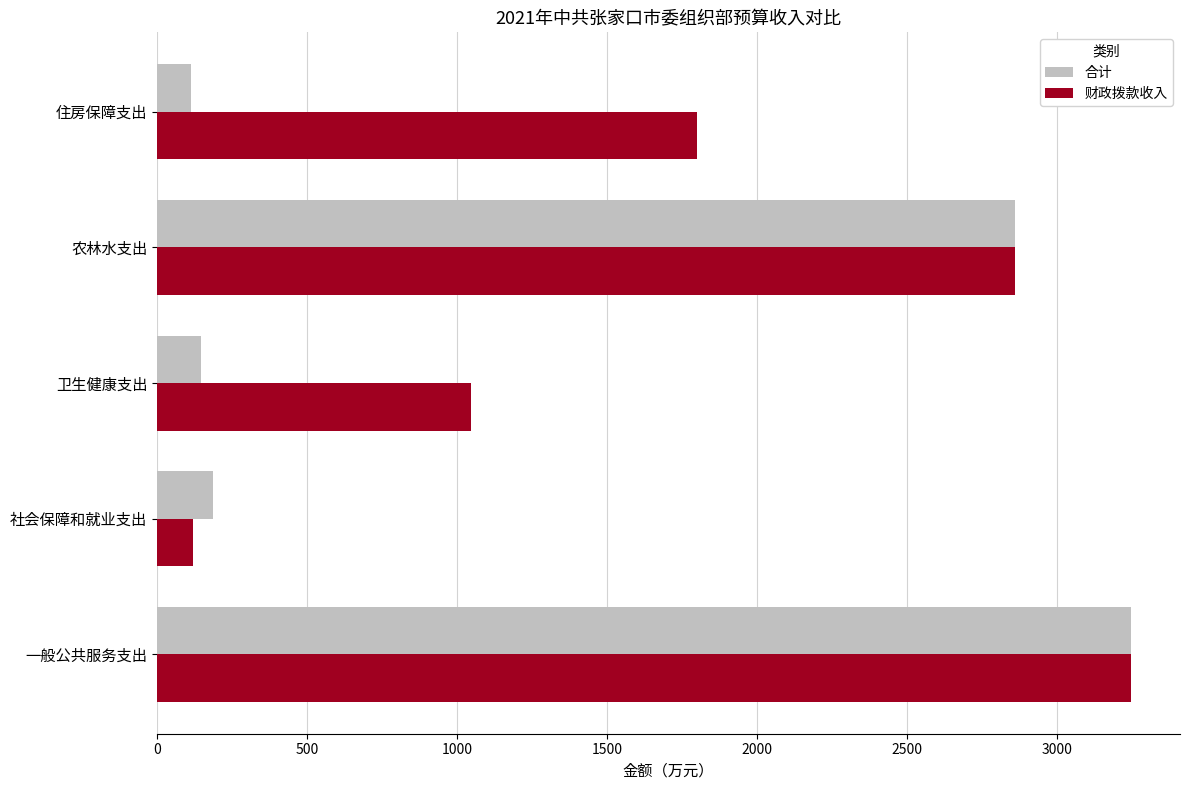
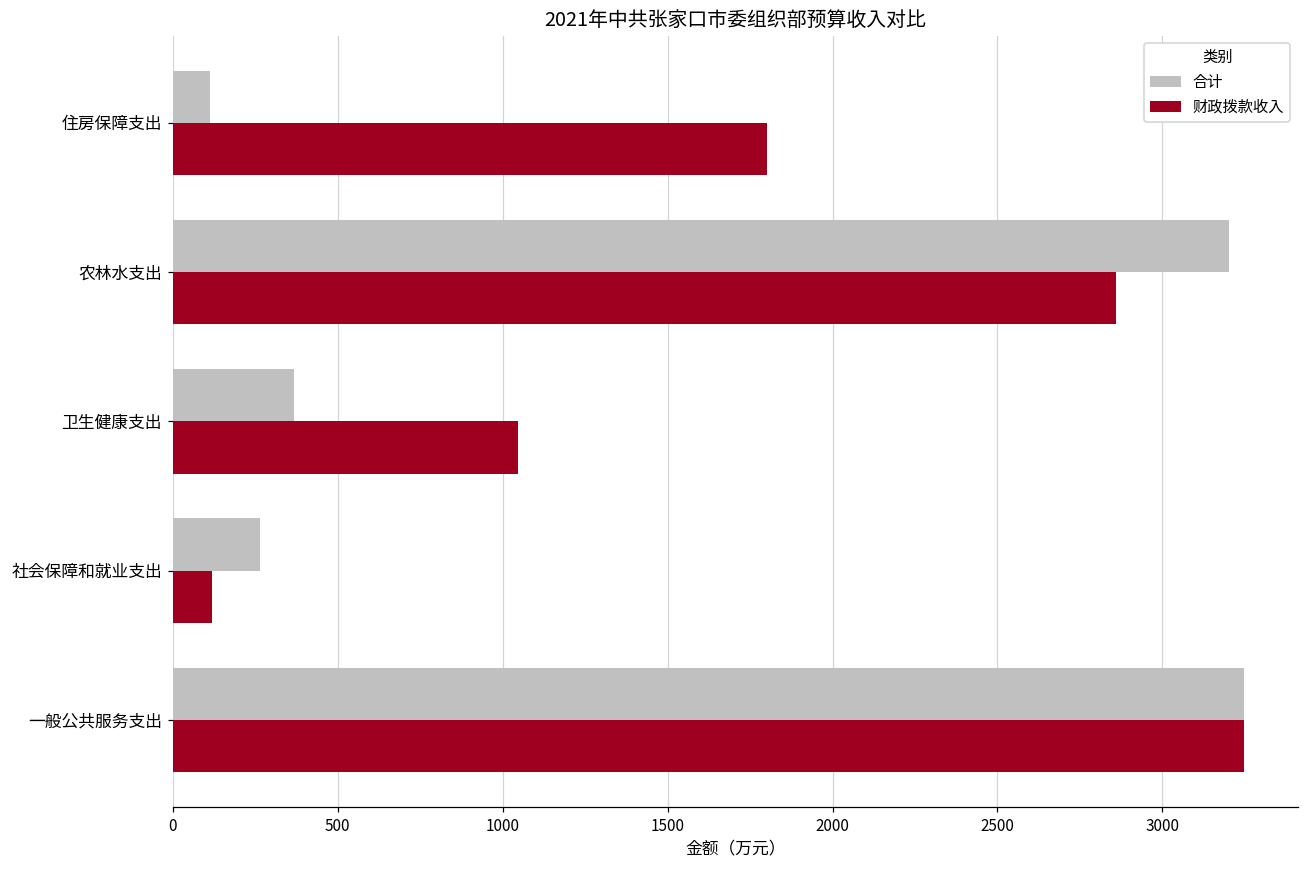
  {
    "合计": {
      "住房保障支出": 110,
-     "农林水支出": 2860,
-     "卫生健康支出": 150,
-     "社会保障和就业支出": 190,
+     "农林水支出": 3200,
+     "卫生健康支出": 370,
+     "社会保障和就业支出": 260,
      "一般公共服务支出": 3250
    },
    "财政拨款收入": {
      "住房保障支出": 1800,
      "农林水支出": 2860,
      "卫生健康支出": 1050,
      "社会保障和就业支出": 120,
      "一般公共服务支出": 3250
    }
  }
